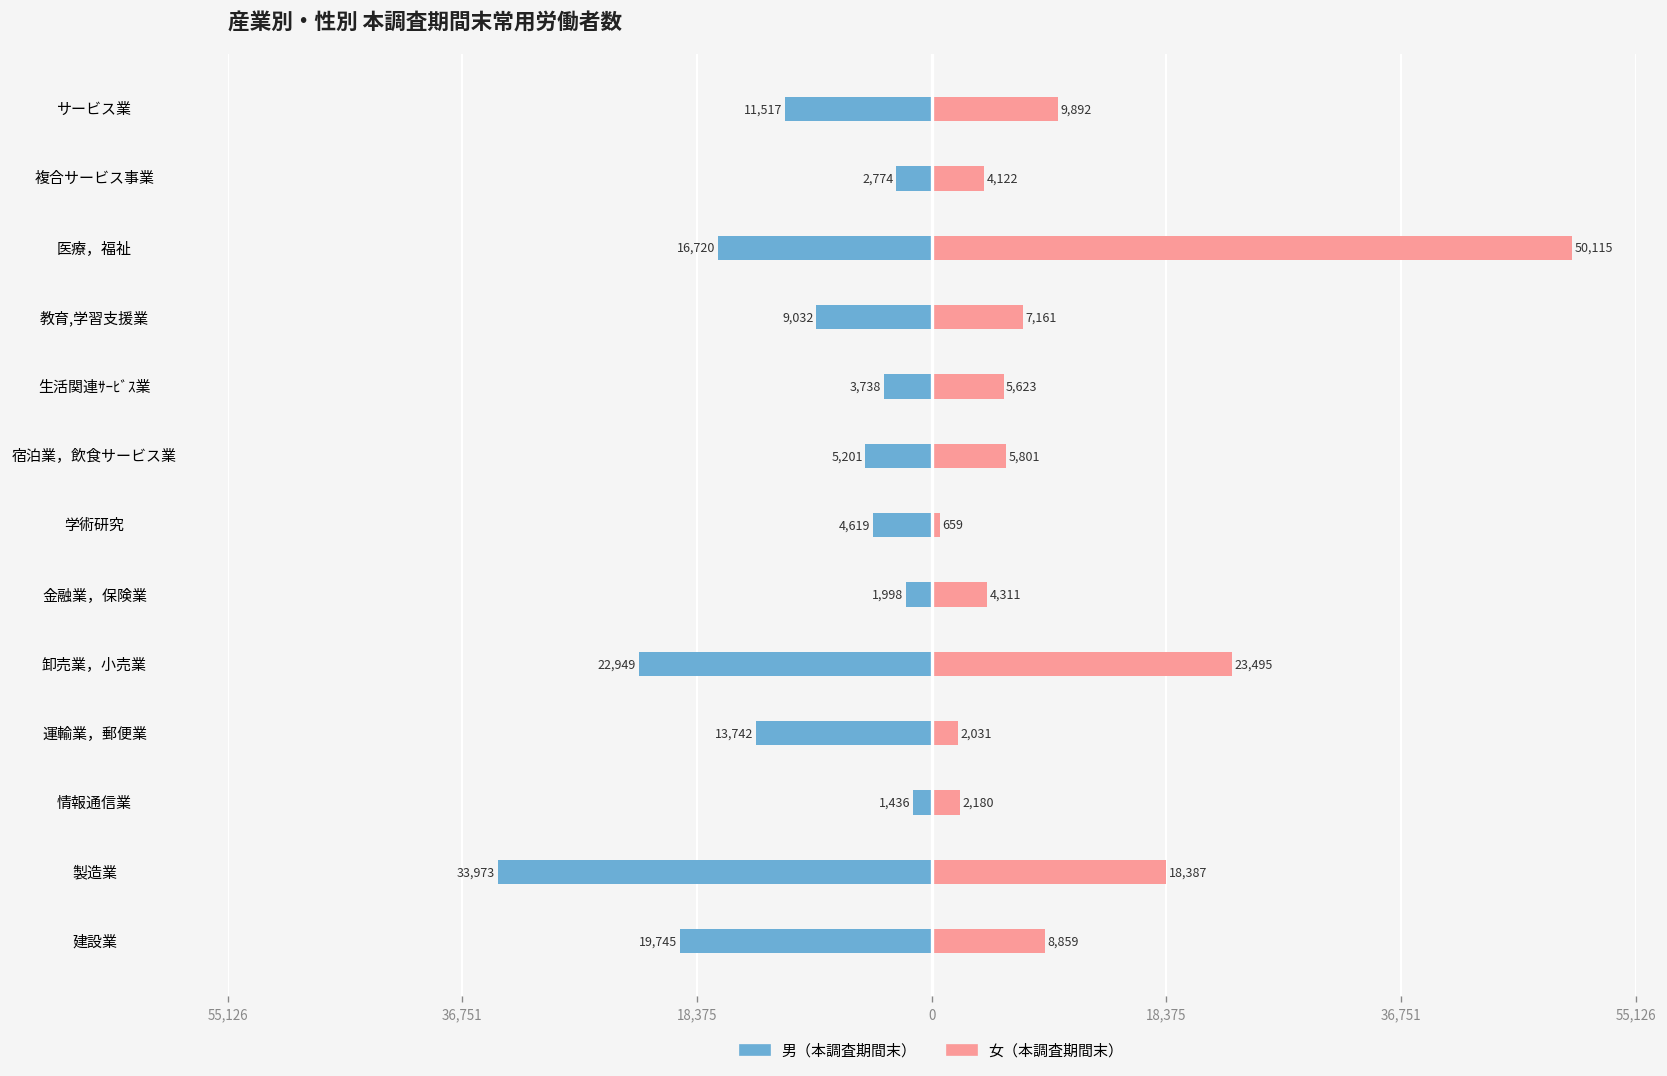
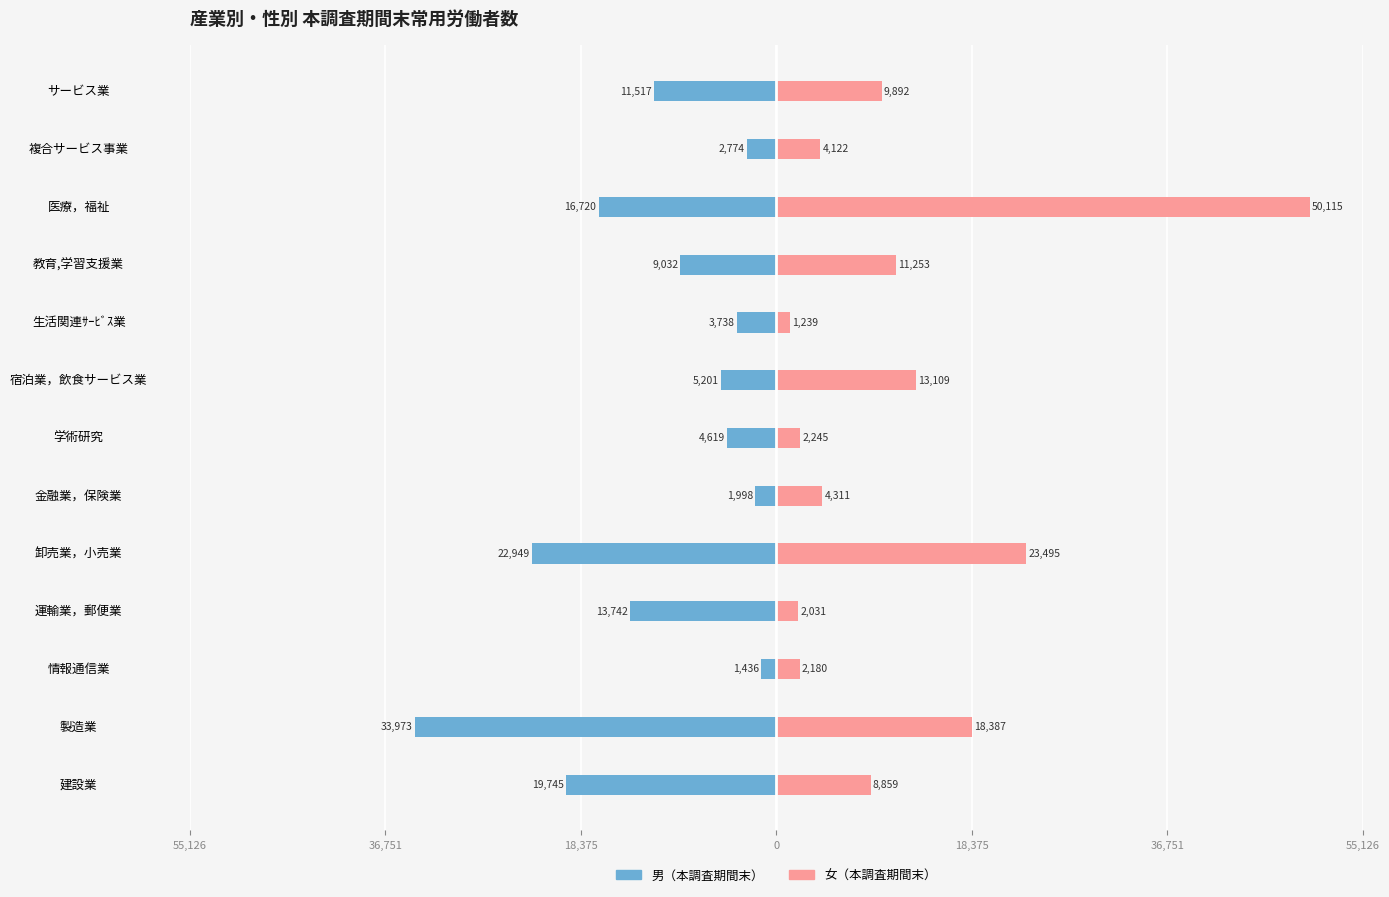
  {
    "女（本調査期間末）": {
      "サービス業": "9,892",
      "複合サービス事業": "4,122",
      "医療，福祉": "50,115",
-     "教育,学習支援業": "7,161",
-     "生活関連ｻｰﾋﾞｽ業": "5,623",
-     "宿泊業，飲食サービス業": "5,801",
-     "学術研究": "659",
+     "教育,学習支援業": "11,253",
+     "生活関連ｻｰﾋﾞｽ業": "1,239",
+     "宿泊業，飲食サービス業": "13,109",
+     "学術研究": "2,245",
      "金融業，保険業": "4,311",
      "卸売業，小売業": "23,495",
      "運輸業，郵便業": "2,031",
      "情報通信業": "2,180",
      "製造業": "18,387",
      "建設業": "8,859"
    }
  }
